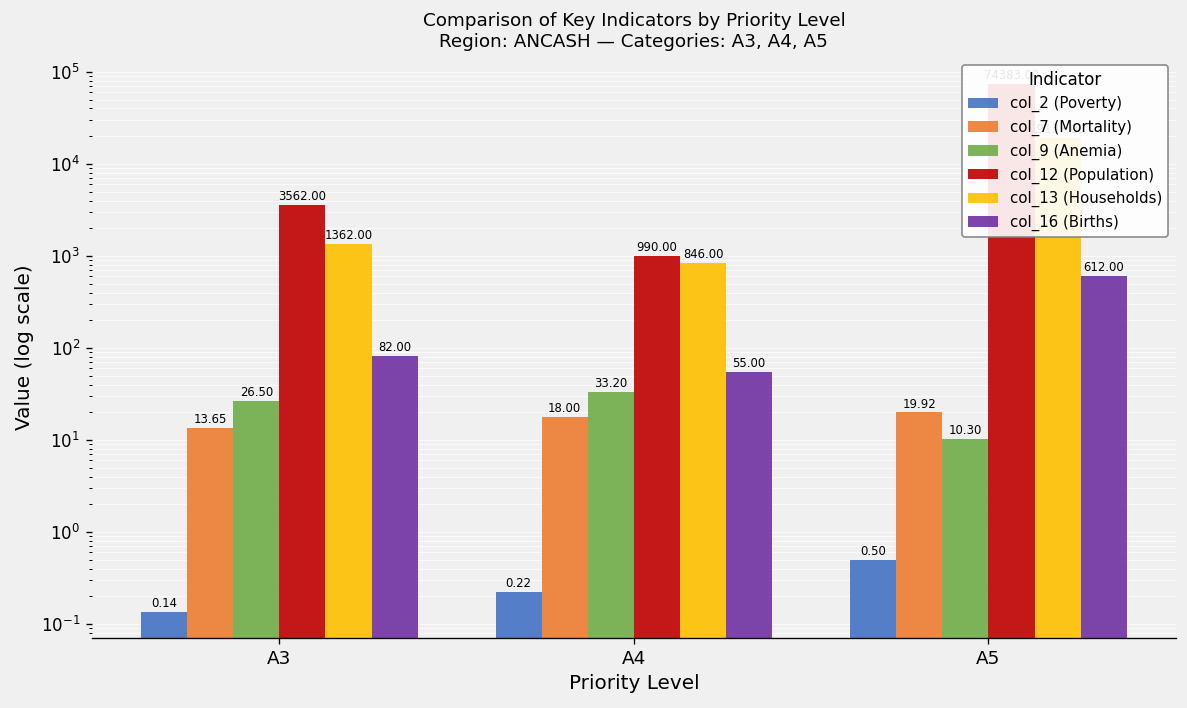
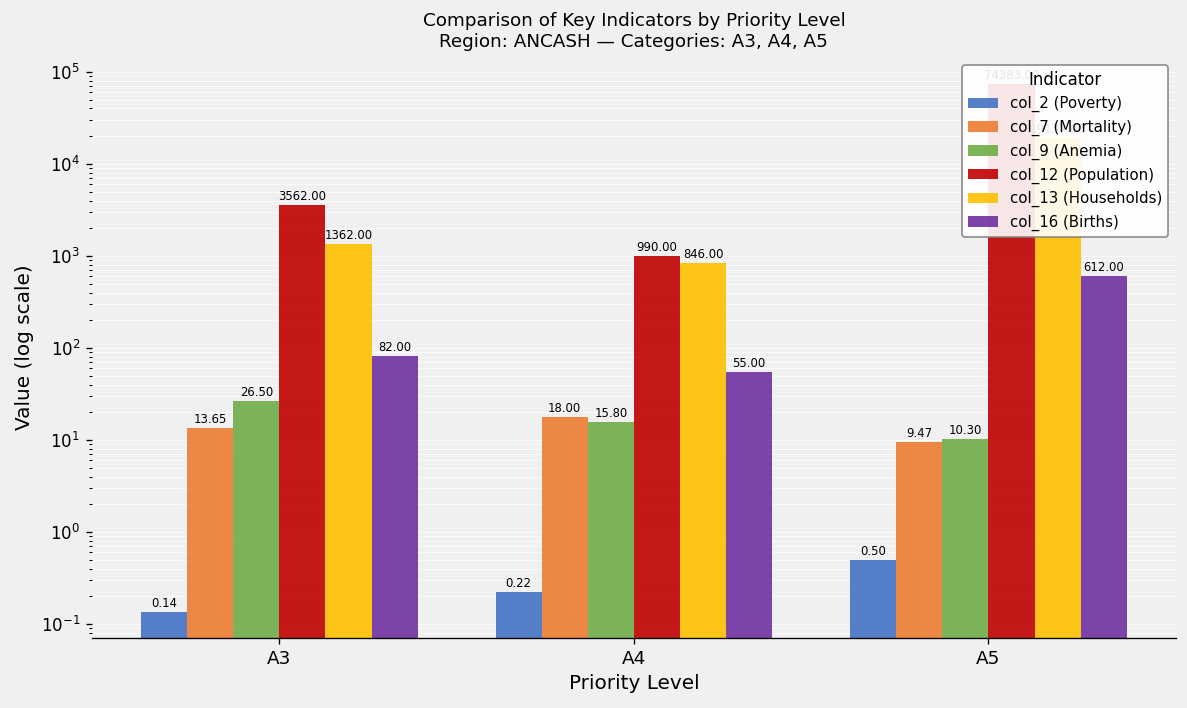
  {
    "col_2 (Poverty)": {
      "A3": 0.14,
      "A4": 0.22,
      "A5": 0.50
    },
    "col_7 (Mortality)": {
      "A3": 13.65,
      "A4": 18.00,
-     "A5": 19.92
+     "A5": 9.47
    },
    "col_9 (Anemia)": {
      "A3": 26.50,
-     "A4": 33.20,
+     "A4": 15.80,
      "A5": 10.30
    },
    "col_12 (Population)": {
      "A3": 3562.00,
      "A4": 990.00
    },
    "col_13 (Households)": {
      "A3": 1362.00,
      "A4": 846.00
    },
    "col_16 (Births)": {
      "A3": 82.00,
      "A4": 55.00,
      "A5": 612.00
    }
  }
